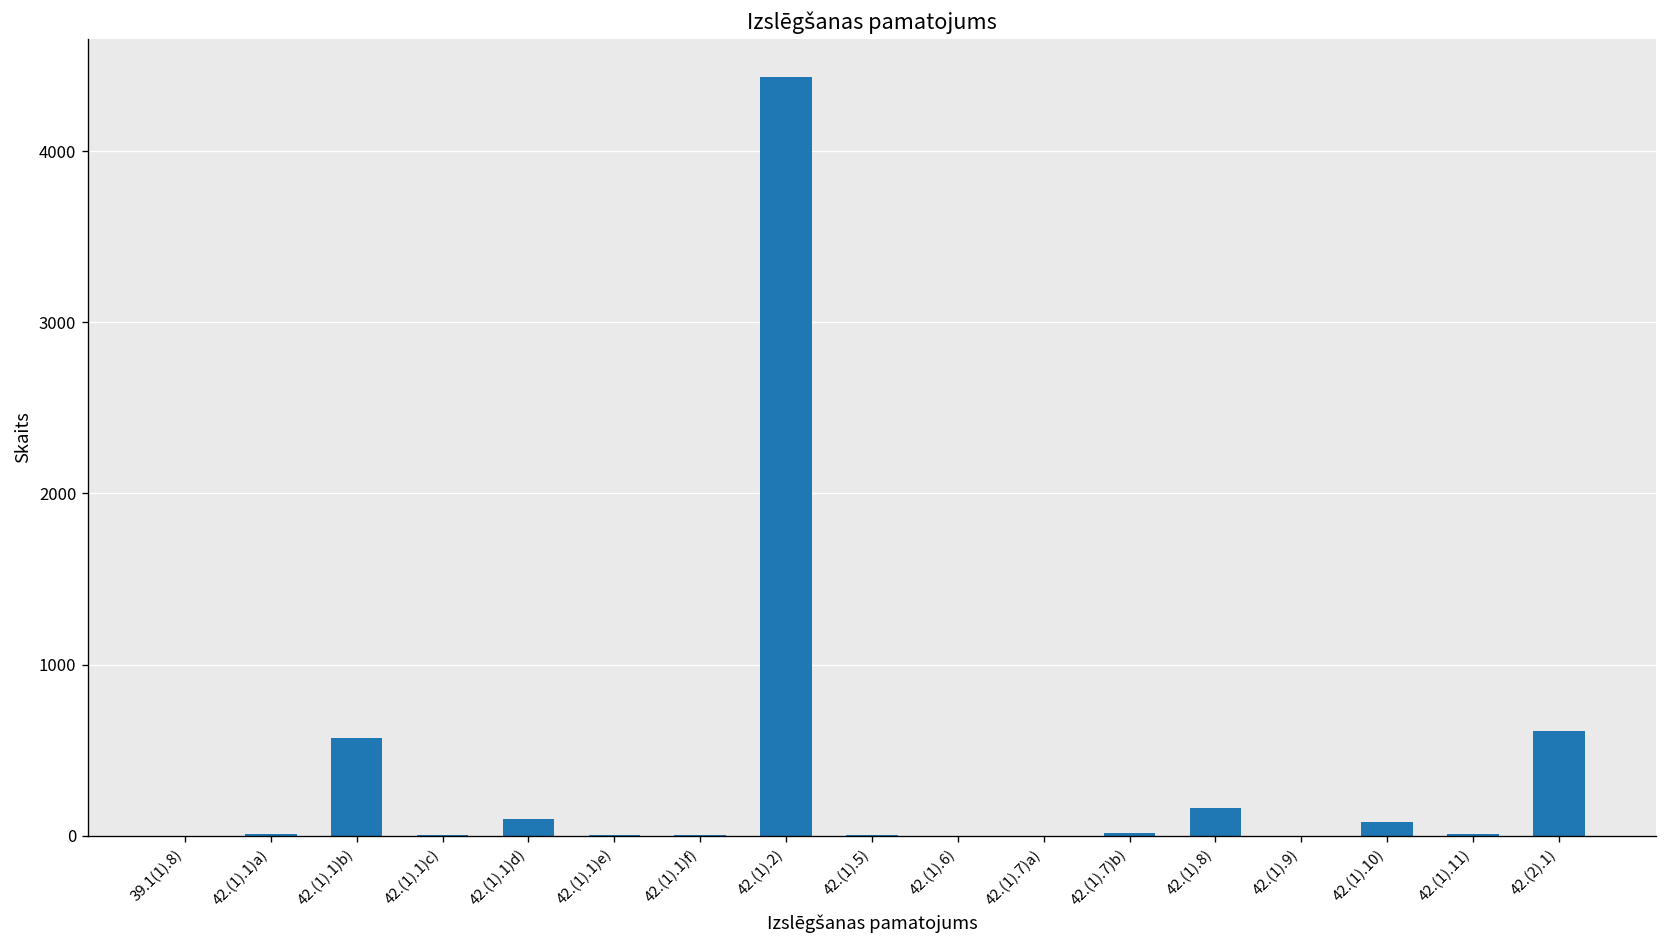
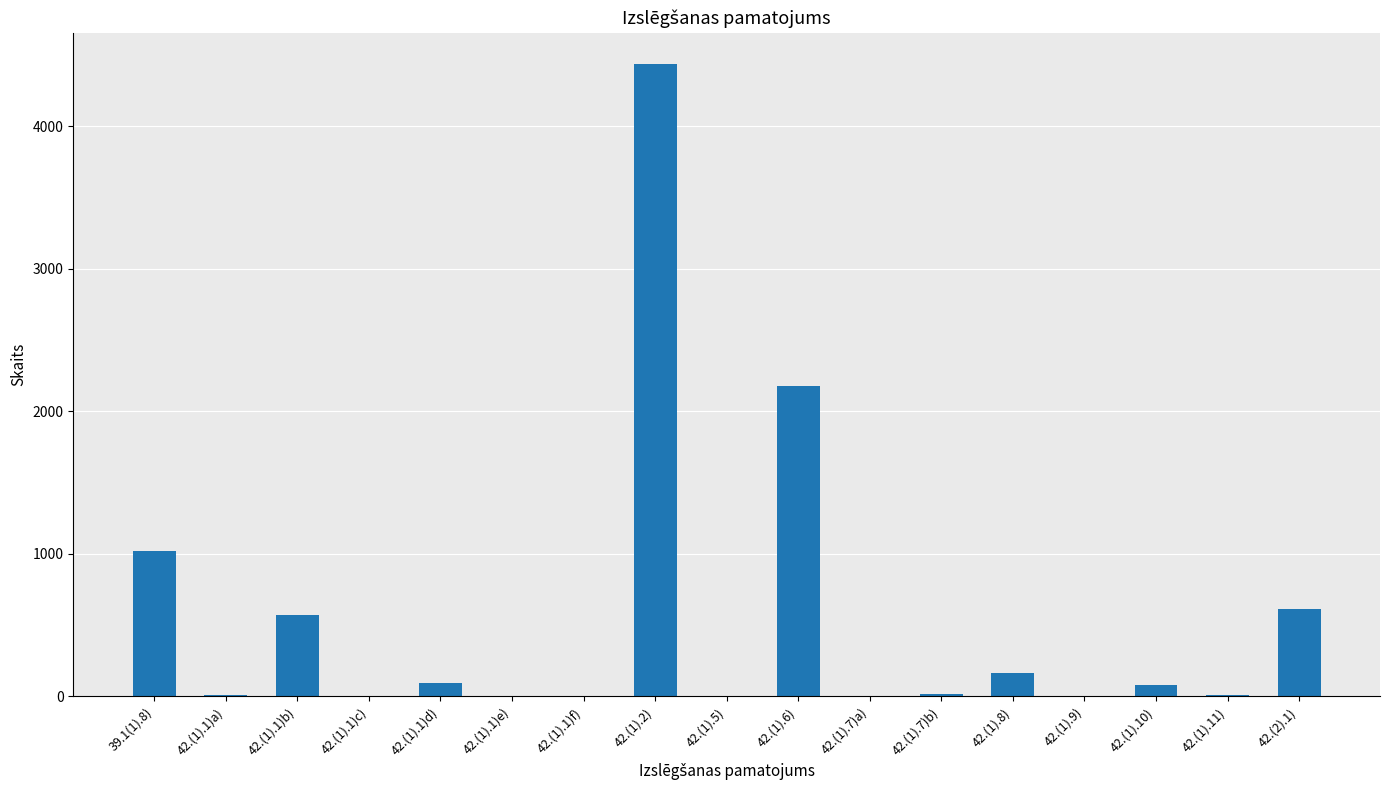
  {
-   "39.1(1).8)": 0,
+   "39.1(1).8)": 1020,
    "42.(1).1)b)": 570,
    "42.(1).1)d)": 100,
    "42.(1).2)": 4430,
-   "42.(1).6)": 0,
+   "42.(1).6)": 2180,
    "42.(1).8)": 160,
    "42.(1).10)": 80,
    "42.(2).1)": 610
  }
